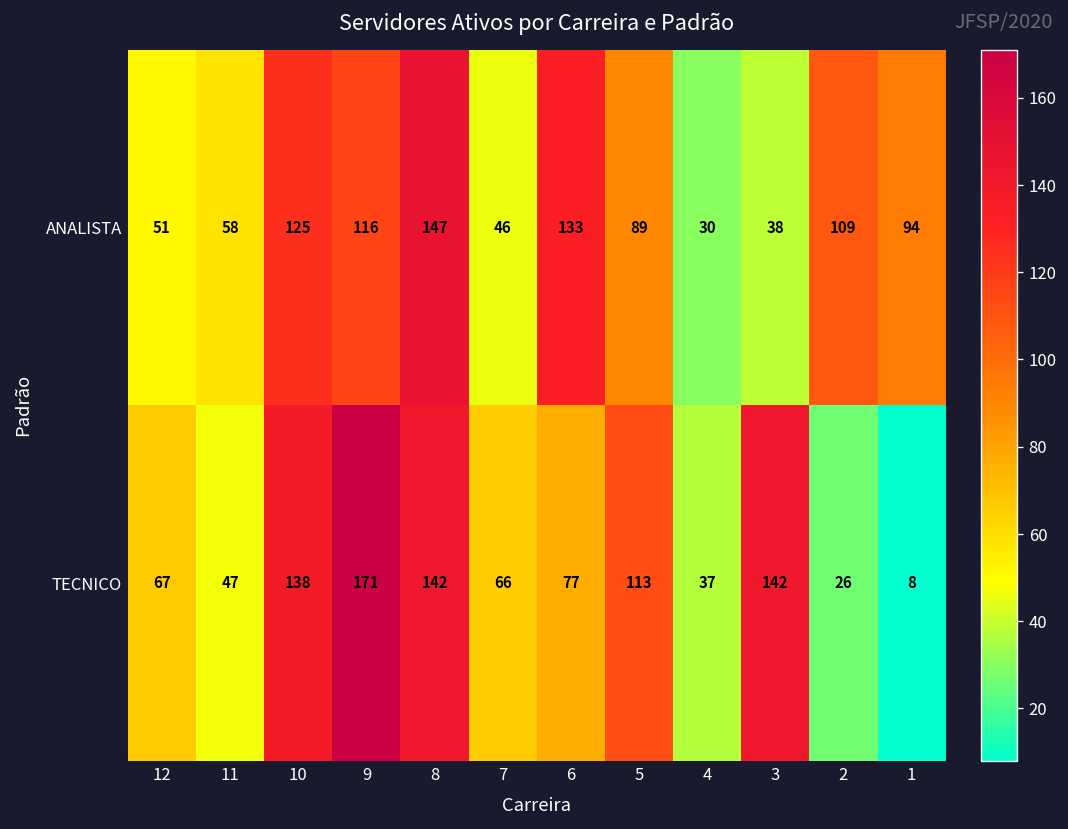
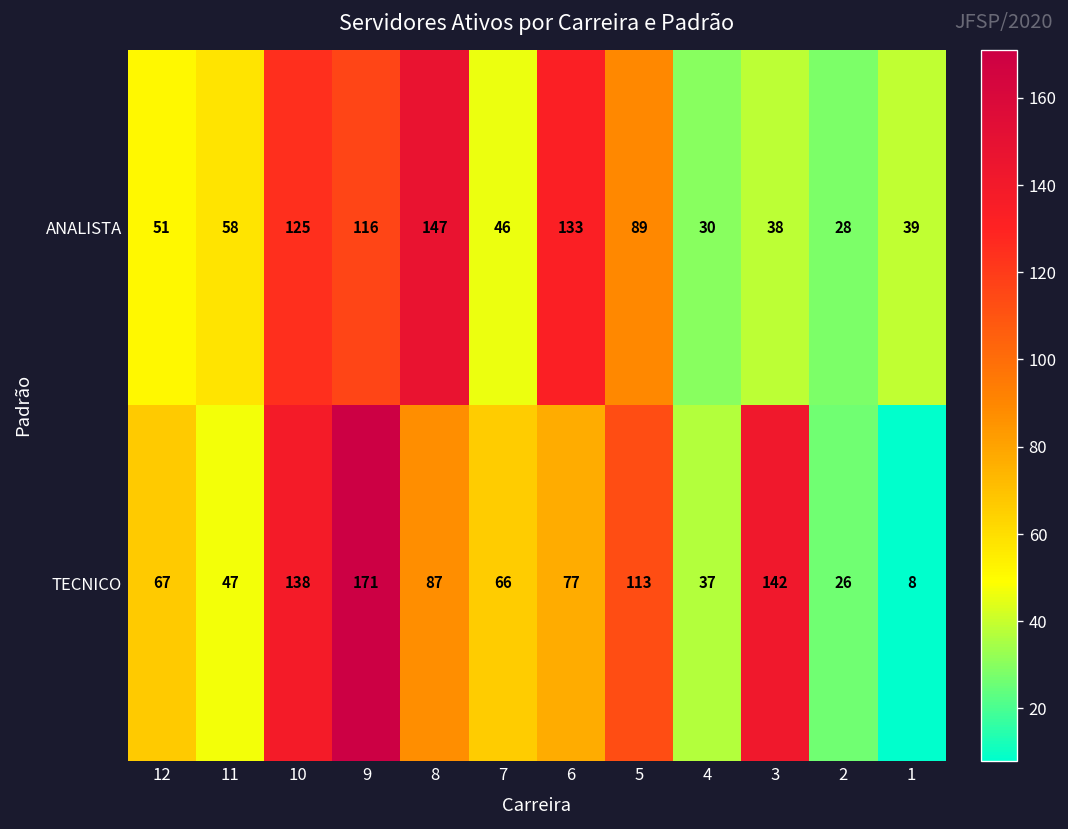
  {
    "ANALISTA": {
      "12": 51,
      "11": 58,
      "10": 125,
      "9": 116,
      "8": 147,
      "7": 46,
      "6": 133,
      "5": 89,
      "4": 30,
      "3": 38,
-     "2": 109,
-     "1": 94
+     "2": 28,
+     "1": 39
    },
    "TECNICO": {
      "12": 67,
      "11": 47,
      "10": 138,
      "9": 171,
-     "8": 142,
+     "8": 87,
      "7": 66,
      "6": 77,
      "5": 113,
      "4": 37,
      "3": 142,
      "2": 26,
      "1": 8
    }
  }
